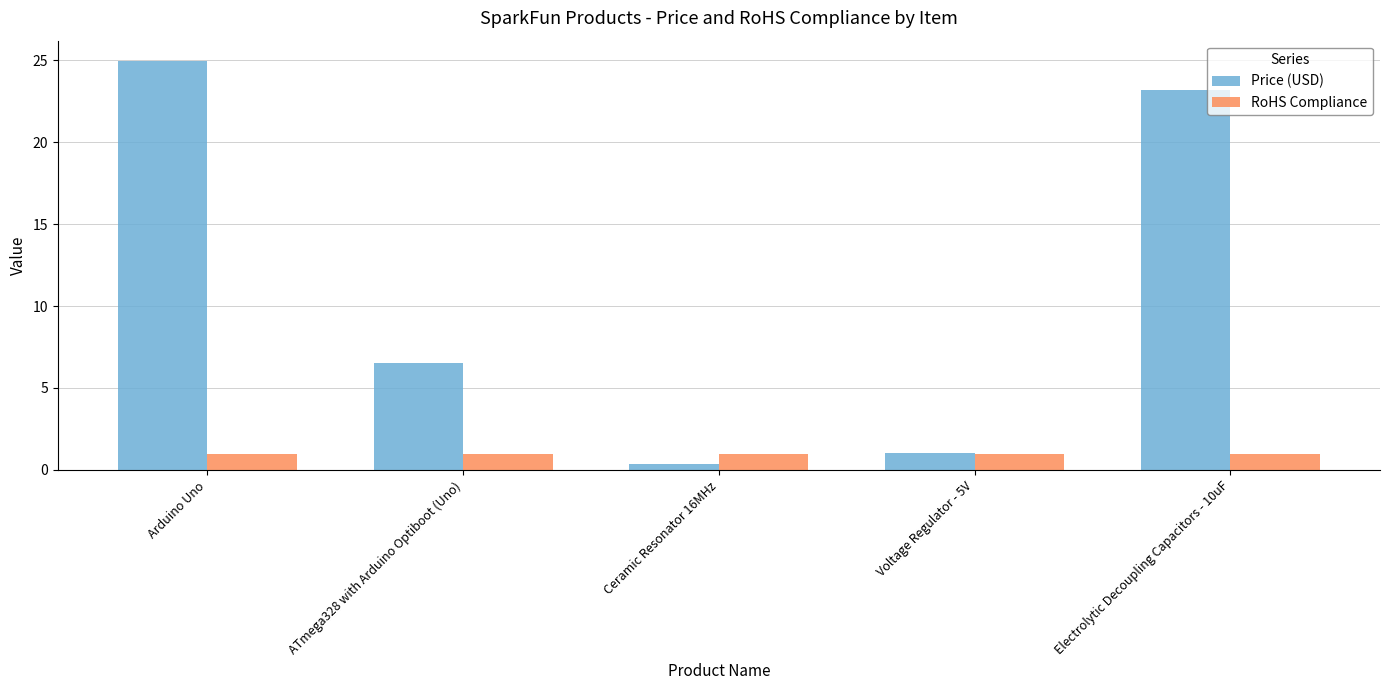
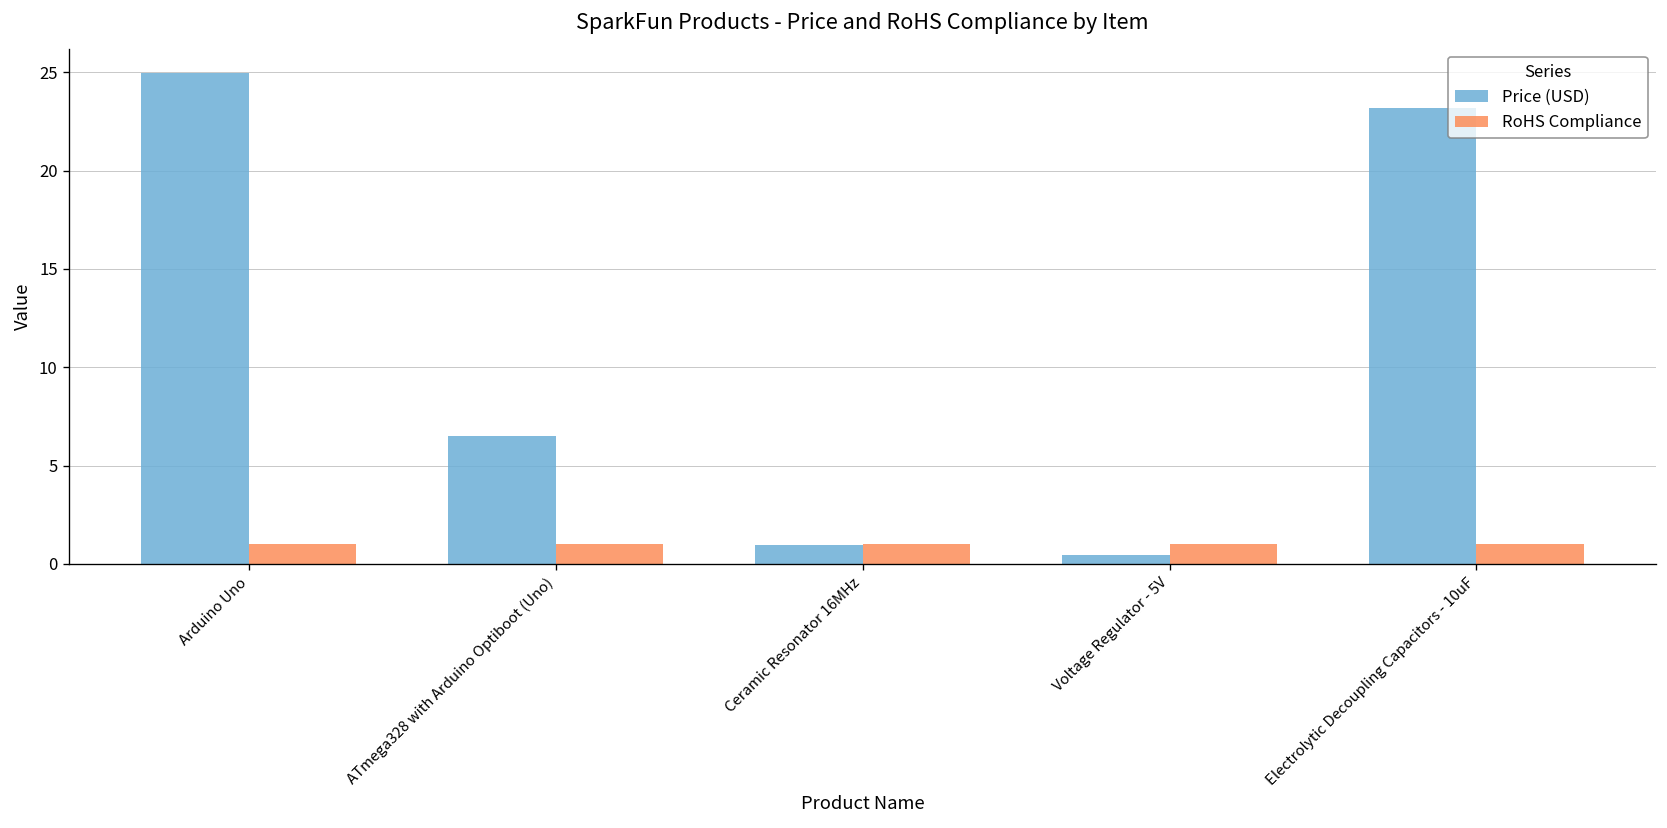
  {
    "Price (USD)": {
      "Arduino Uno": 25.0,
      "ATmega328 with Arduino Optiboot (Uno)": 6.5,
-     "Ceramic Resonator 16MHz": 0.4,
-     "Voltage Regulator - 5V": 1.1,
+     "Ceramic Resonator 16MHz": 1.0,
+     "Voltage Regulator - 5V": 0.5,
      "Electrolytic Decoupling Capacitors - 10uF": 23.2
    },
    "RoHS Compliance": {
      "Arduino Uno": 1.0,
      "ATmega328 with Arduino Optiboot (Uno)": 1.0,
      "Ceramic Resonator 16MHz": 1.0,
      "Voltage Regulator - 5V": 1.0,
      "Electrolytic Decoupling Capacitors - 10uF": 1.0
    }
  }
